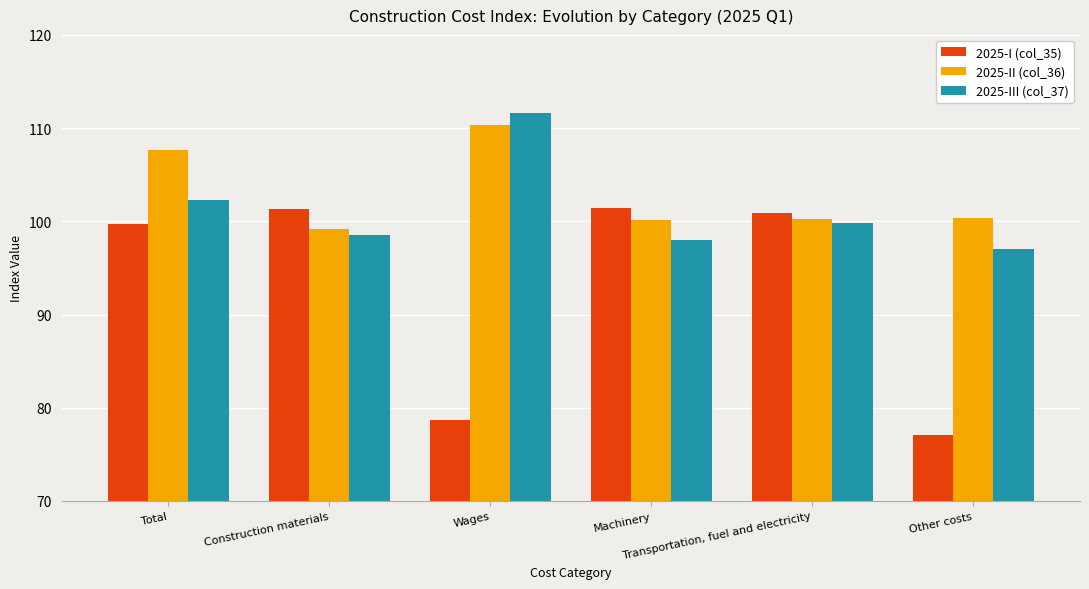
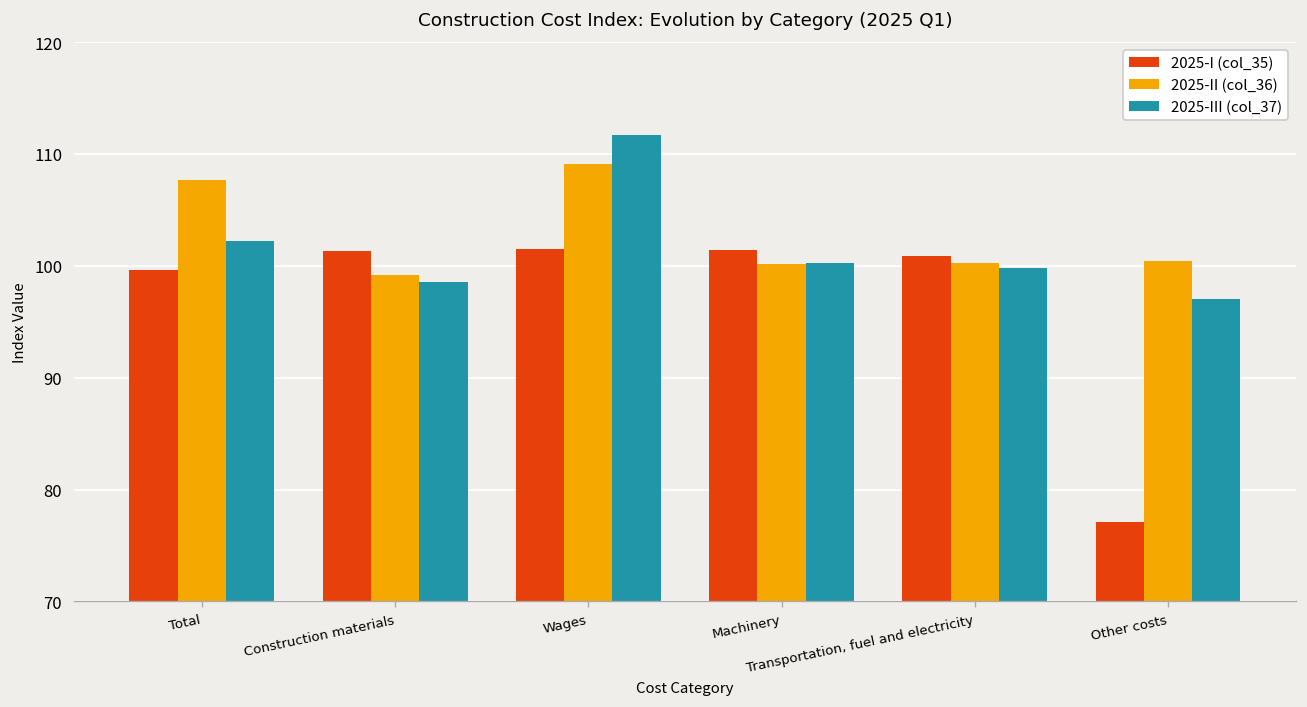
  {
    "2025-I (col_35)": {
      "Total": 100,
      "Construction materials": 101,
-     "Wages": 79,
+     "Wages": 102,
      "Machinery": 101,
      "Transportation, fuel and electricity": 101,
      "Other costs": 77
    },
    "2025-II (col_36)": {
      "Total": 108,
      "Construction materials": 99,
-     "Wages": 110,
+     "Wages": 109,
      "Machinery": 100,
      "Transportation, fuel and electricity": 100,
      "Other costs": 100
    },
    "2025-III (col_37)": {
      "Total": 102,
      "Construction materials": 99,
      "Wages": 112,
-     "Machinery": 98,
+     "Machinery": 100,
      "Transportation, fuel and electricity": 100,
      "Other costs": 97
    }
  }
